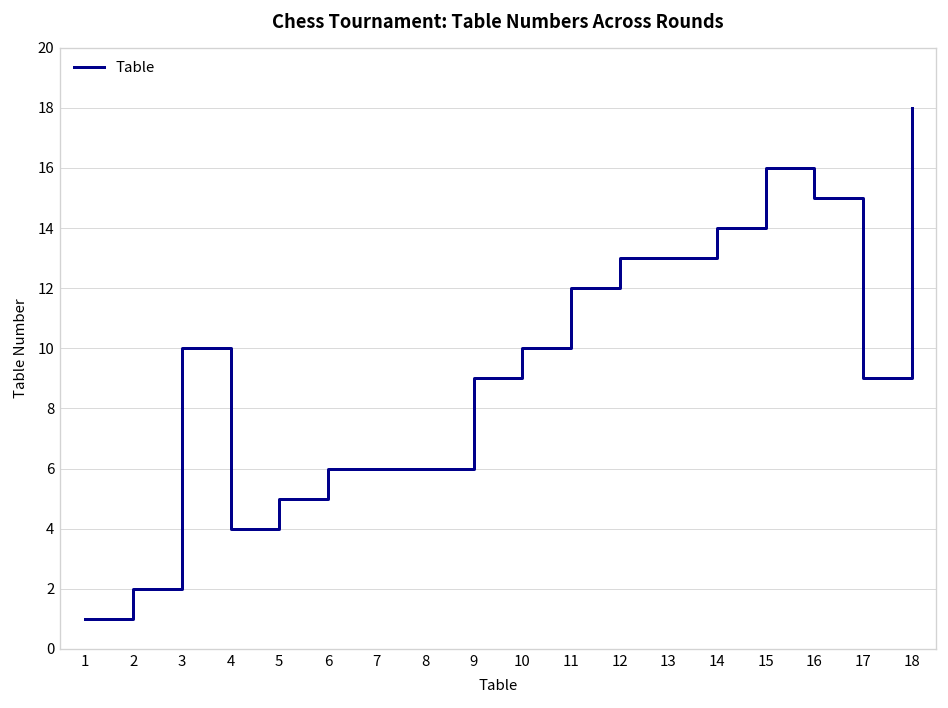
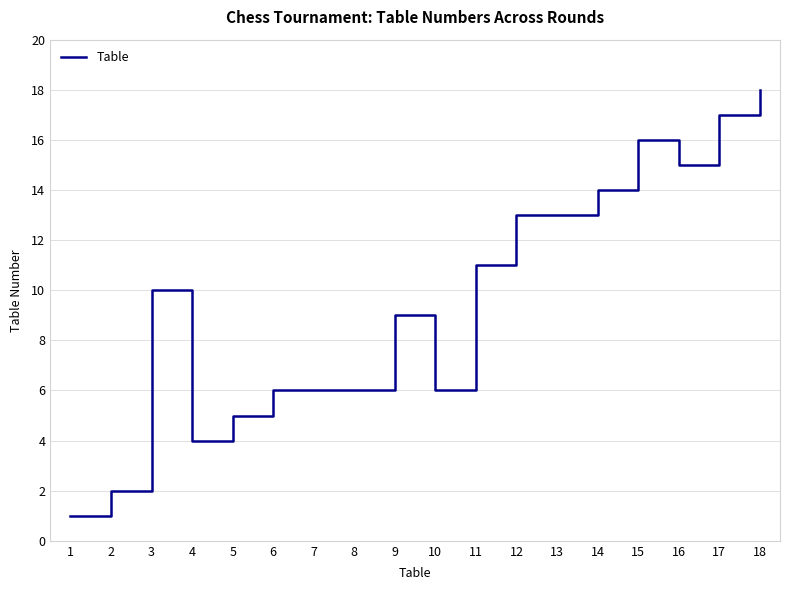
  {
    "1": 1,
    "2": 2,
    "3": 10,
    "4": 4,
    "5": 5,
    "6": 6,
    "7": 6,
    "8": 6,
    "9": 9,
-   "10": 10,
-   "11": 12,
+   "10": 6,
+   "11": 11,
    "12": 13,
    "13": 13,
    "14": 14,
    "15": 16,
    "16": 15,
-   "17": 9,
+   "17": 17,
    "18": 18
  }
